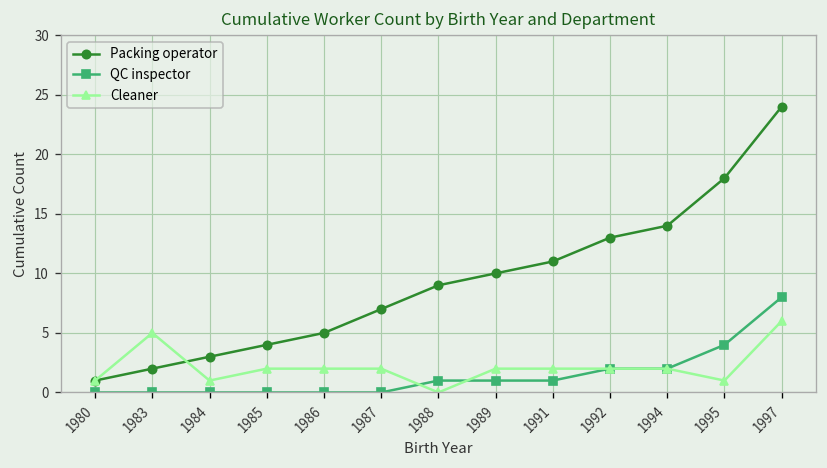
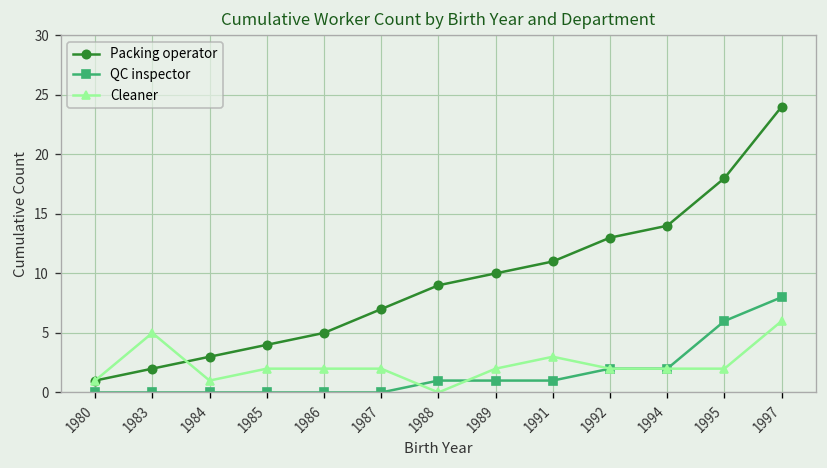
  {
    "Packing operator": {
      "1983": 2,
      "1984": 3,
      "1985": 4,
      "1986": 5,
      "1987": 7,
      "1988": 9,
      "1989": 10,
      "1991": 11,
      "1992": 13,
      "1994": 14,
      "1995": 18,
      "1997": 24
    },
    "QC inspector": {
      "1980": 0,
      "1983": 0,
      "1984": 0,
      "1985": 0,
      "1986": 0,
      "1987": 0,
      "1988": 1,
      "1989": 1,
      "1991": 1,
-     "1995": 4,
+     "1995": 6,
      "1997": 8
    },
    "Cleaner": {
      "1983": 5,
      "1984": 1,
      "1985": 2,
      "1986": 2,
      "1987": 2,
      "1988": 0,
      "1989": 2,
-     "1991": 2,
-     "1995": 1,
+     "1991": 3,
+     "1995": 2,
      "1997": 6
    }
  }
